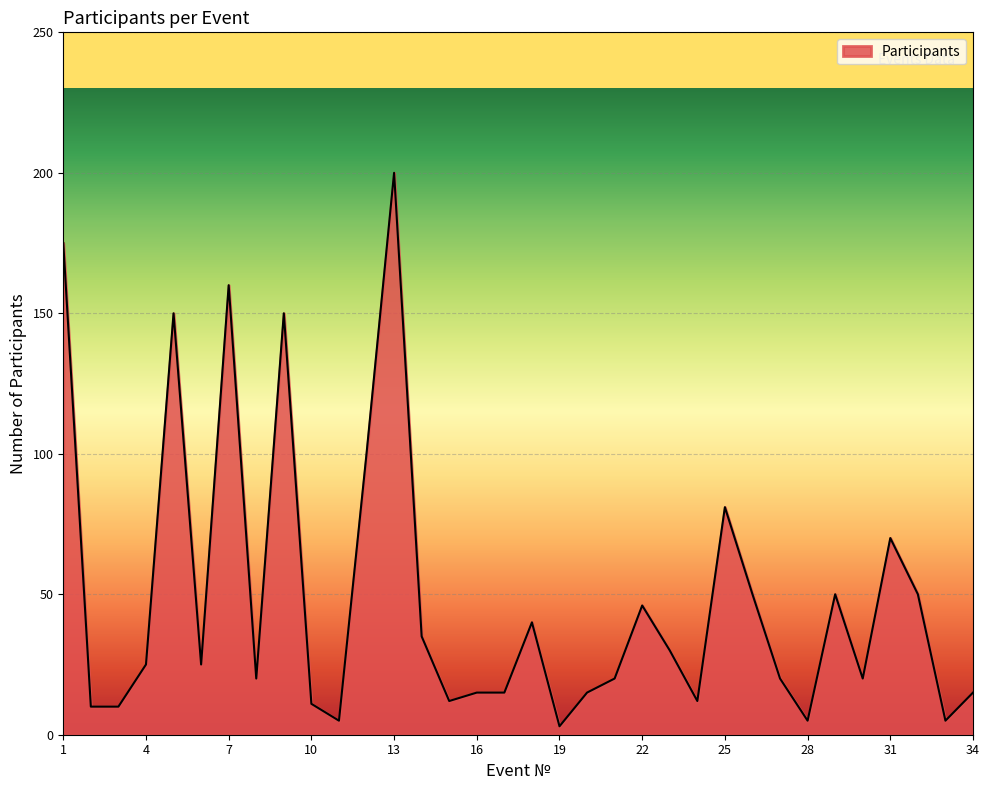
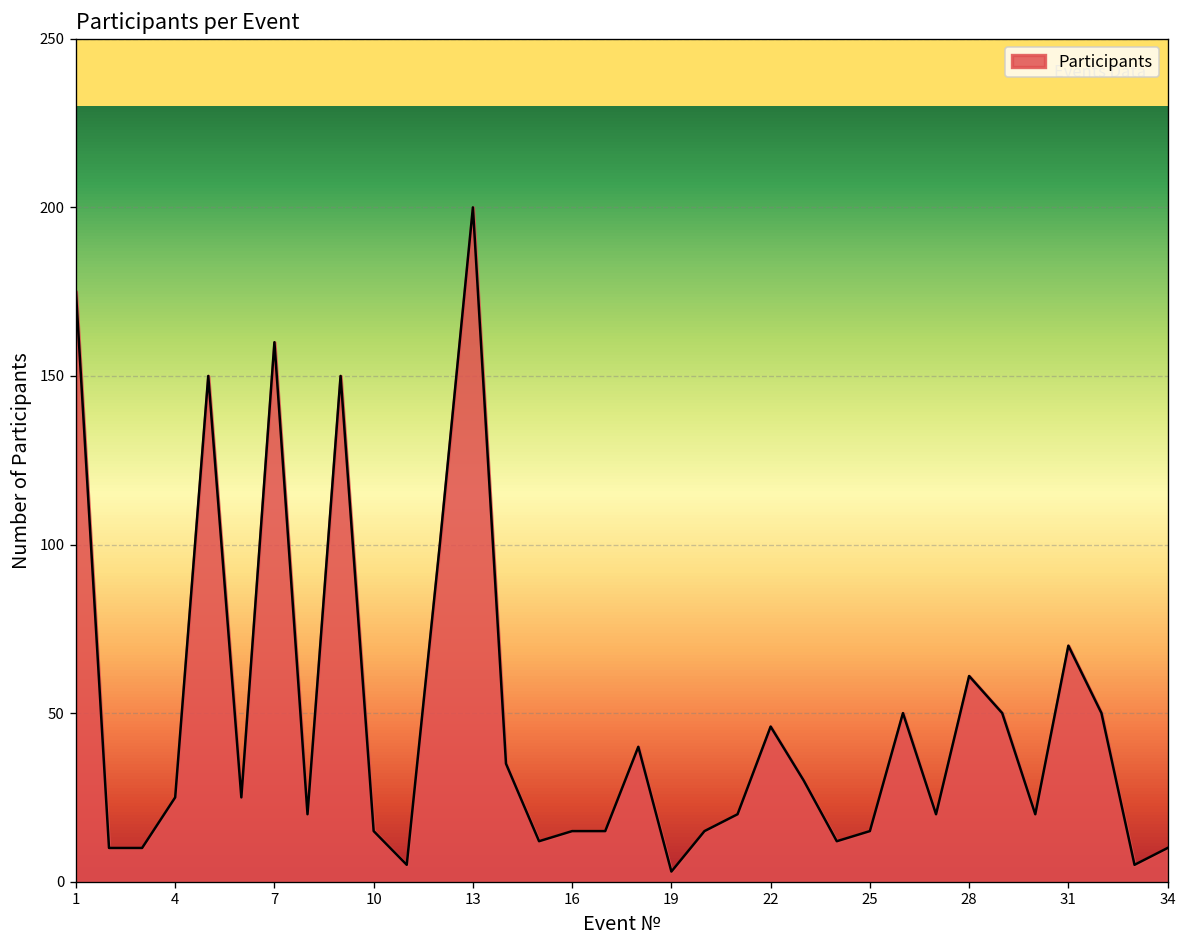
  {
    "1": 175,
    "4": 25,
    "7": 160,
-   "10": 11,
+   "10": 15,
    "13": 200,
    "16": 15,
    "19": 3,
    "22": 46,
-   "25": 81,
-   "28": 5,
+   "25": 15,
+   "28": 61,
    "31": 70,
-   "34": 15
+   "34": 10
  }
